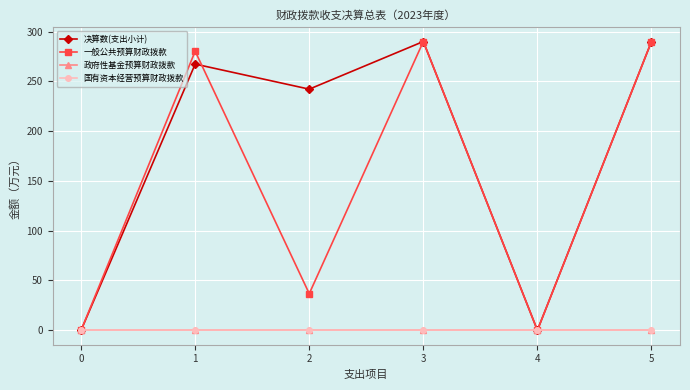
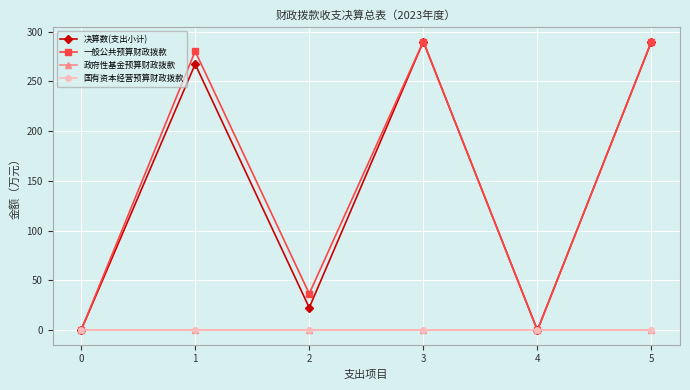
  {
    "决算数(支出小计)": {
      "1": 270,
-     "2": 240
+     "2": 20
    },
    "一般公共预算财政拨款": {
      "1": 280,
      "2": 40
    },
    "国有资本经营预算财政拨款": {
      "1": 0,
      "2": 0,
      "3": 0,
      "5": 0
    }
  }
